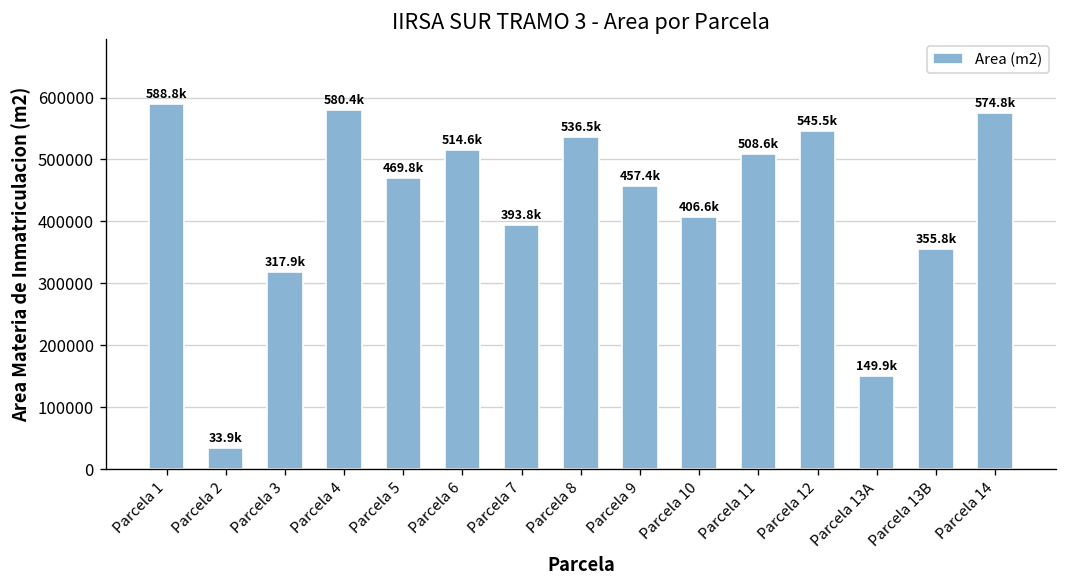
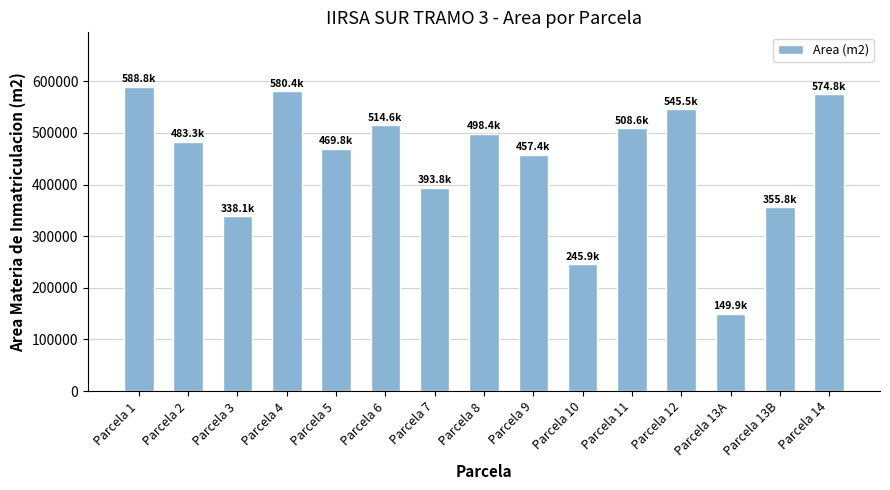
  {
    "Parcela 1": "588.8k",
-   "Parcela 2": "33.9k",
-   "Parcela 3": "317.9k",
+   "Parcela 2": "483.3k",
+   "Parcela 3": "338.1k",
    "Parcela 4": "580.4k",
    "Parcela 5": "469.8k",
    "Parcela 6": "514.6k",
    "Parcela 7": "393.8k",
-   "Parcela 8": "536.5k",
+   "Parcela 8": "498.4k",
    "Parcela 9": "457.4k",
-   "Parcela 10": "406.6k",
+   "Parcela 10": "245.9k",
    "Parcela 11": "508.6k",
    "Parcela 12": "545.5k",
    "Parcela 13A": "149.9k",
    "Parcela 13B": "355.8k",
    "Parcela 14": "574.8k"
  }
